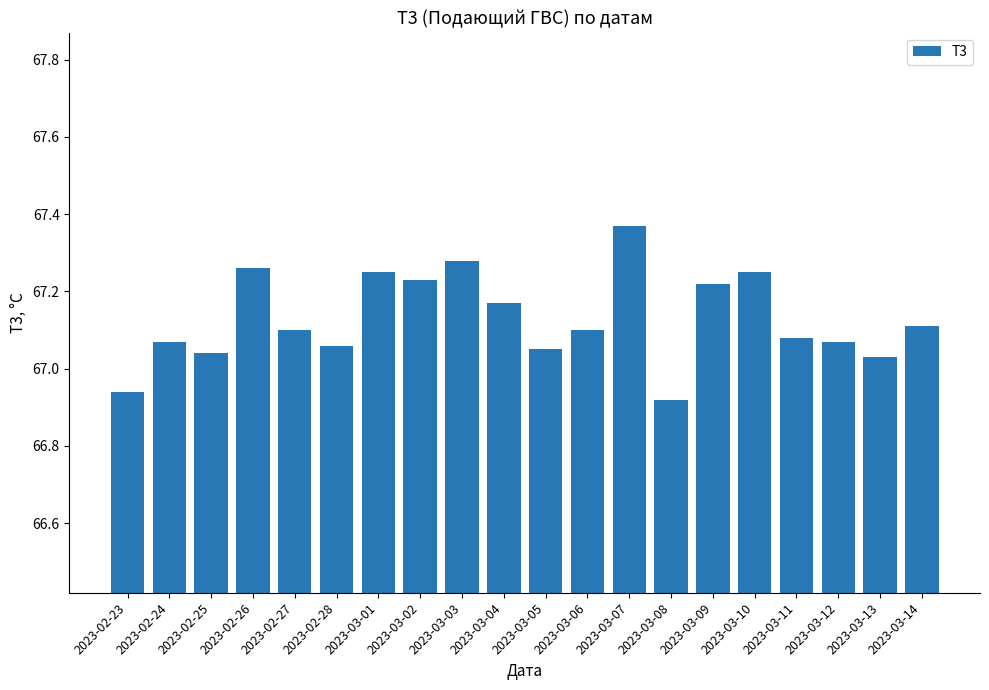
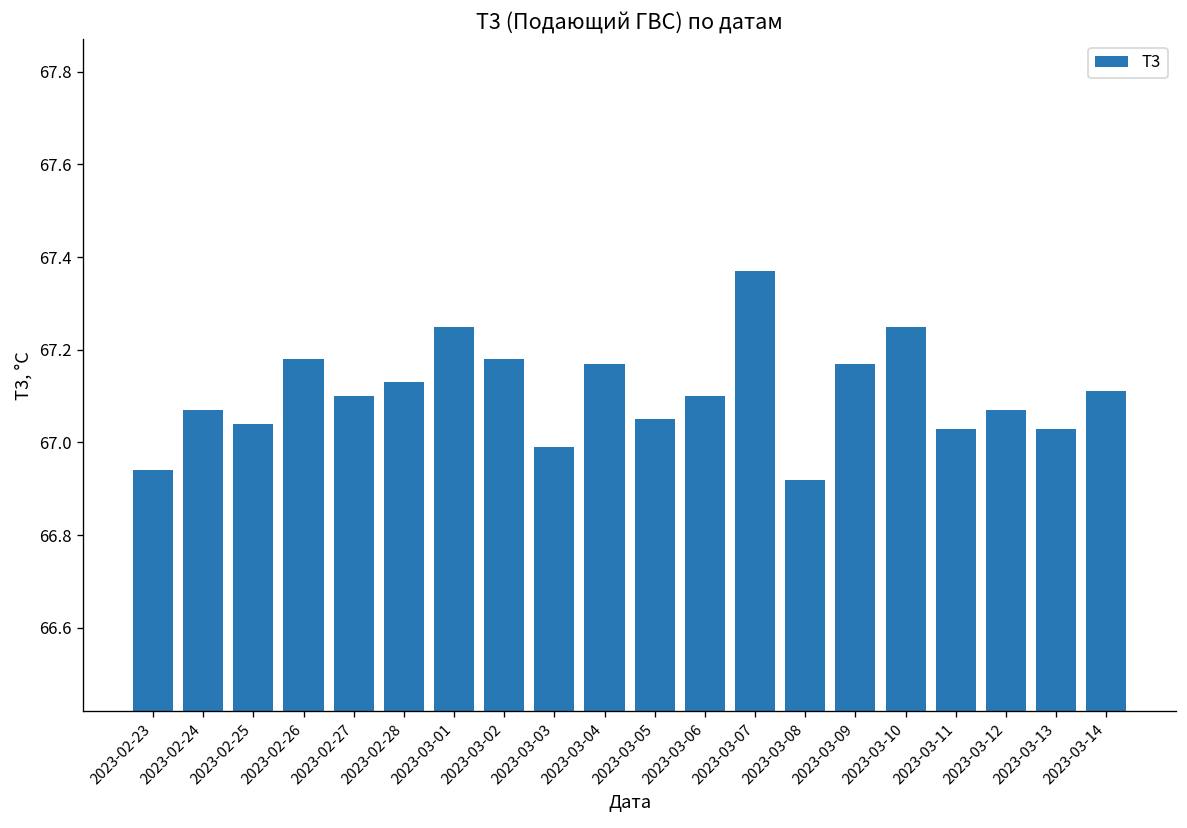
  {
    "2023-02-23": 66.94,
    "2023-02-24": 67.07,
    "2023-02-25": 67.04,
-   "2023-02-26": 67.26,
+   "2023-02-26": 67.18,
    "2023-02-27": 67.10,
-   "2023-02-28": 67.06,
+   "2023-02-28": 67.13,
    "2023-03-01": 67.25,
-   "2023-03-02": 67.23,
-   "2023-03-03": 67.28,
+   "2023-03-02": 67.18,
+   "2023-03-03": 66.99,
    "2023-03-04": 67.17,
    "2023-03-05": 67.05,
    "2023-03-06": 67.10,
    "2023-03-07": 67.37,
    "2023-03-08": 66.92,
-   "2023-03-09": 67.22,
+   "2023-03-09": 67.17,
    "2023-03-10": 67.25,
-   "2023-03-11": 67.08,
+   "2023-03-11": 67.03,
    "2023-03-12": 67.07,
    "2023-03-13": 67.03,
    "2023-03-14": 67.11
  }
